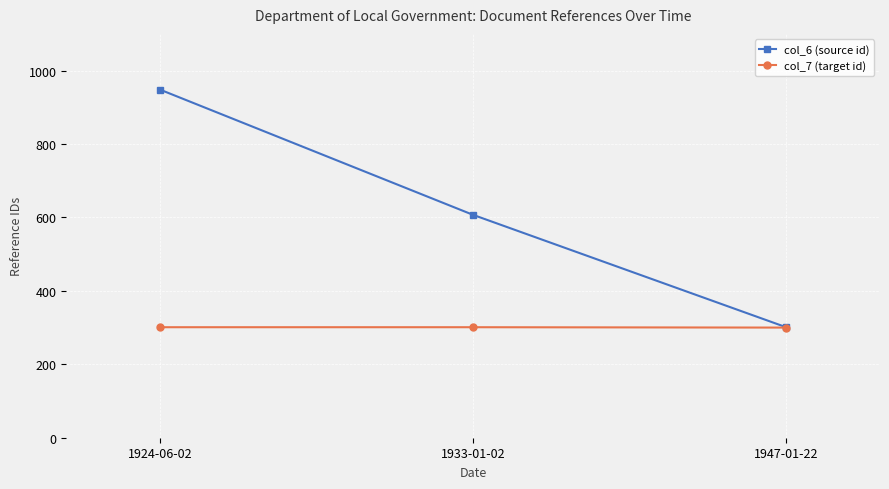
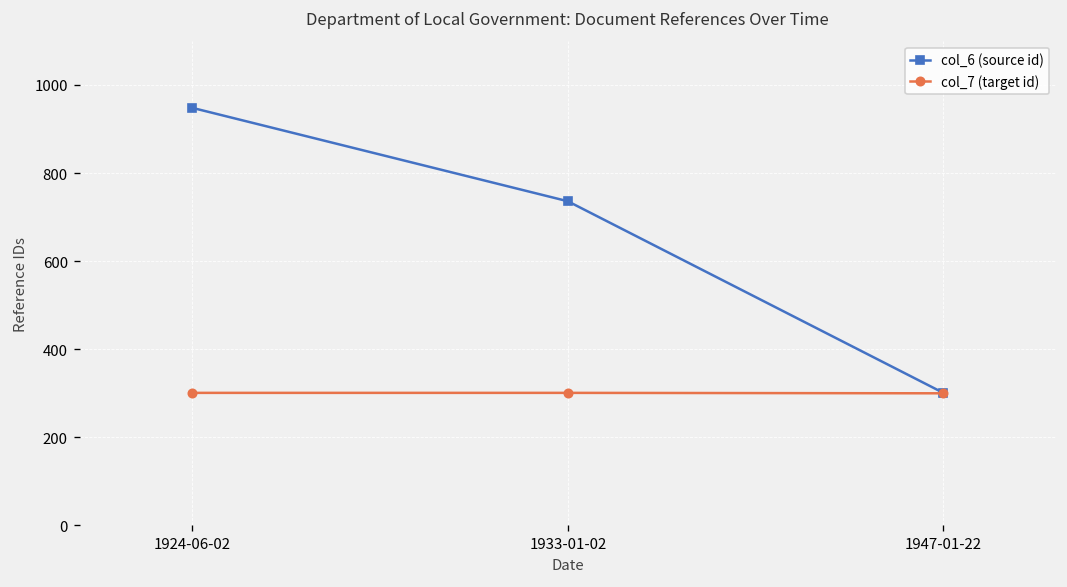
  {
    "col_6 (source id)": {
      "1924-06-02": 950,
-     "1933-01-02": 610
+     "1933-01-02": 740
    },
    "col_7 (target id)": {
      "1924-06-02": 300,
      "1933-01-02": 300
    }
  }
